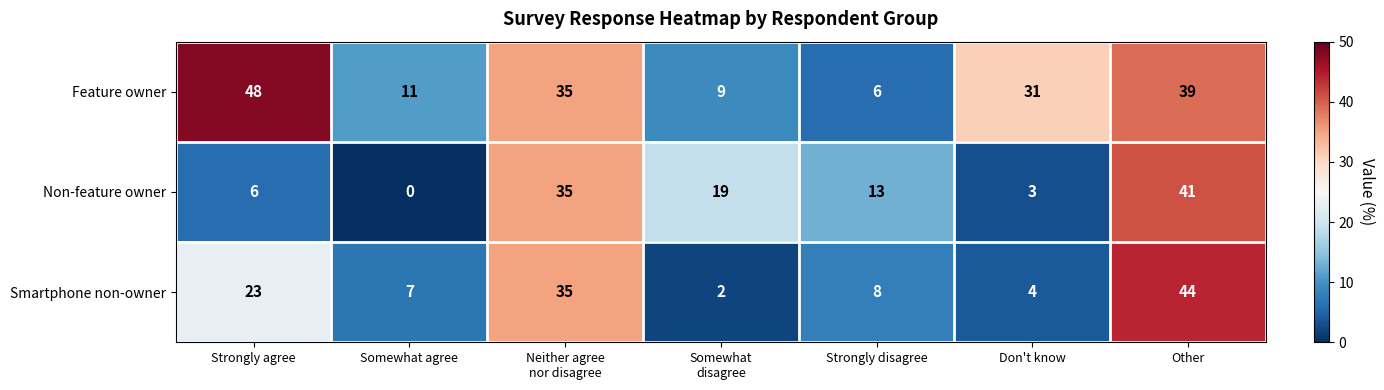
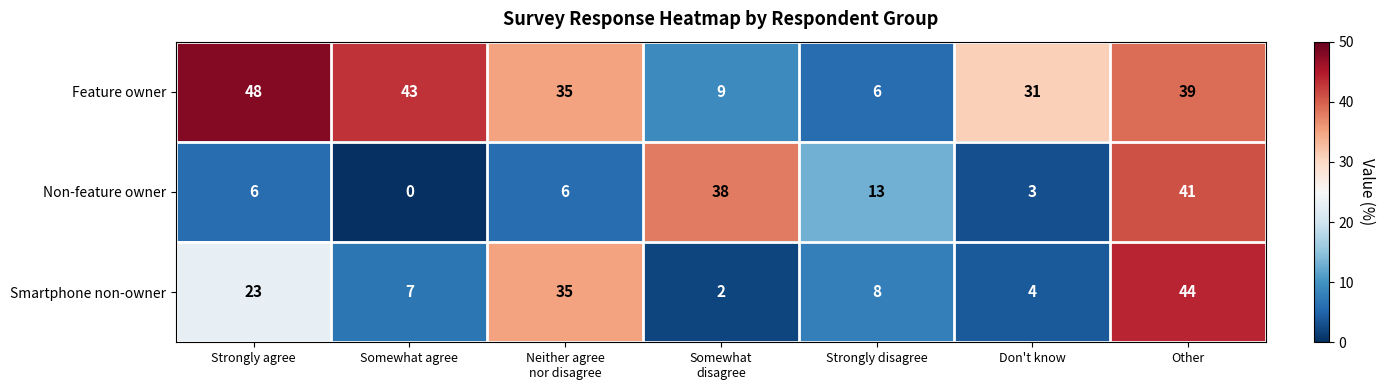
  {
    "Feature owner": {
      "Strongly agree": 48,
-     "Somewhat agree": 11,
+     "Somewhat agree": 43,
      "Neither agree nor disagree": 35,
      "Somewhat disagree": 9,
      "Strongly disagree": 6,
      "Don't know": 31,
      "Other": 39
    },
    "Non-feature owner": {
      "Strongly agree": 6,
      "Somewhat agree": 0,
-     "Neither agree nor disagree": 35,
-     "Somewhat disagree": 19,
+     "Neither agree nor disagree": 6,
+     "Somewhat disagree": 38,
      "Strongly disagree": 13,
      "Don't know": 3,
      "Other": 41
    },
    "Smartphone non-owner": {
      "Strongly agree": 23,
      "Somewhat agree": 7,
      "Neither agree nor disagree": 35,
      "Somewhat disagree": 2,
      "Strongly disagree": 8,
      "Don't know": 4,
      "Other": 44
    }
  }
